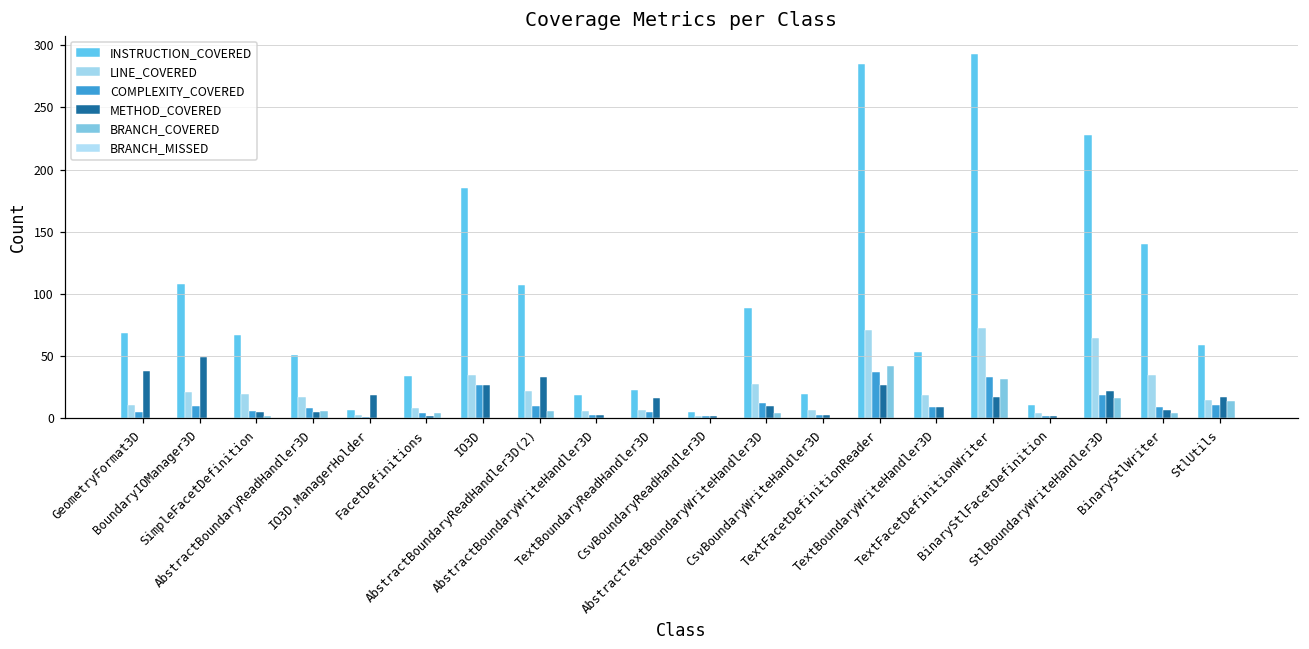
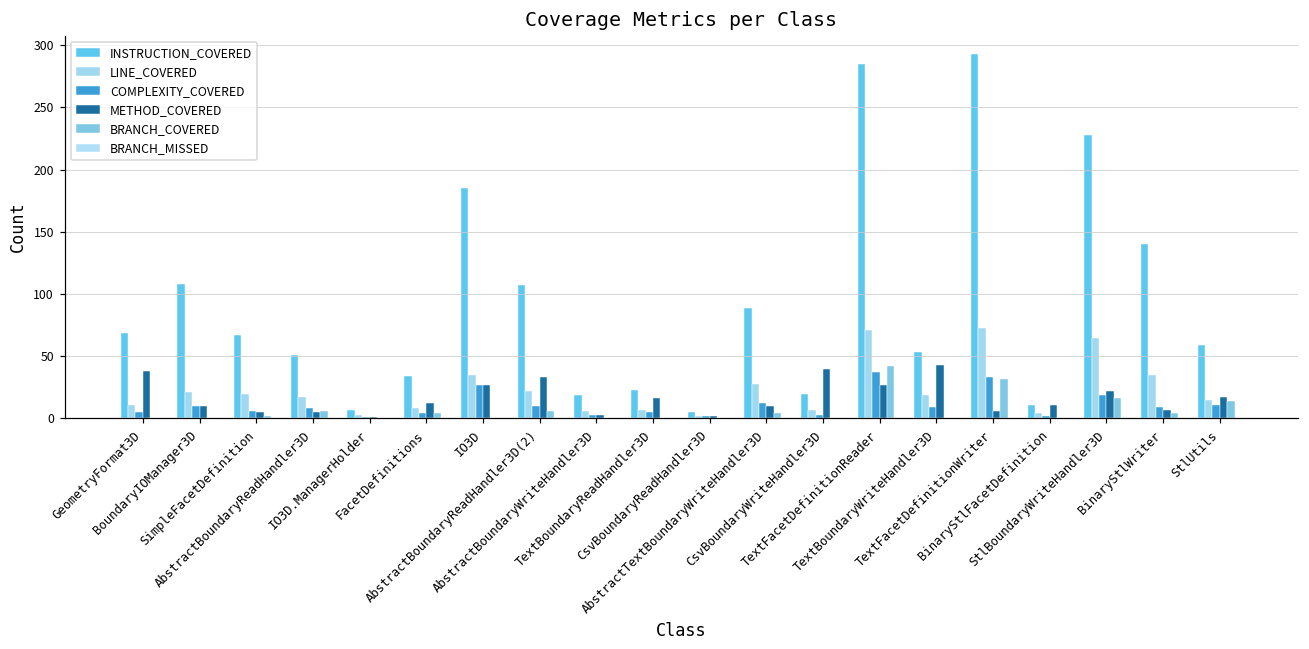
  {
    "METHOD_COVERED": {
      "GeometryFormat3D": 38,
-     "BoundaryIOManager3D": 49,
+     "BoundaryIOManager3D": 10,
      "SimpleFacetDefinition": 5,
      "AbstractBoundaryReadHandler3D": 5,
-     "IO3D.ManagerHolder": 19,
-     "FacetDefinitions": 2,
+     "IO3D.ManagerHolder": 1,
+     "FacetDefinitions": 12,
      "IO3D": 27,
      "AbstractBoundaryReadHandler3D(2)": 33,
      "AbstractBoundaryWriteHandler3D": 3,
      "TextBoundaryReadHandler3D": 16,
      "AbstractTextBoundaryWriteHandler3D": 10,
-     "CsvBoundaryWriteHandler3D": 3,
+     "CsvBoundaryWriteHandler3D": 40,
      "TextFacetDefinitionReader": 27,
-     "TextBoundaryWriteHandler3D": 9,
-     "TextFacetDefinitionWriter": 17,
-     "BinaryStlFacetDefinition": 2,
+     "TextBoundaryWriteHandler3D": 43,
+     "TextFacetDefinitionWriter": 6,
+     "BinaryStlFacetDefinition": 11,
      "StlBoundaryWriteHandler3D": 22,
      "BinaryStlWriter": 7,
      "StlUtils": 17
    }
  }
